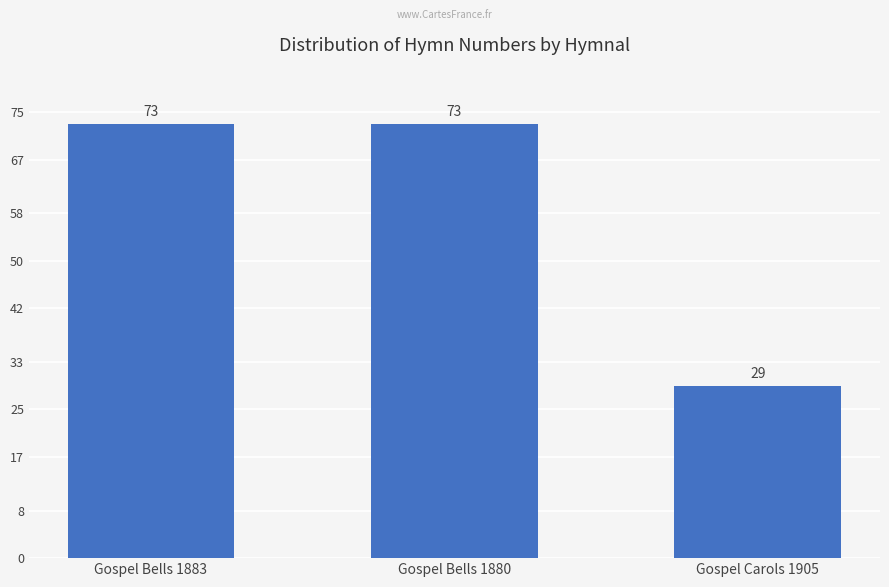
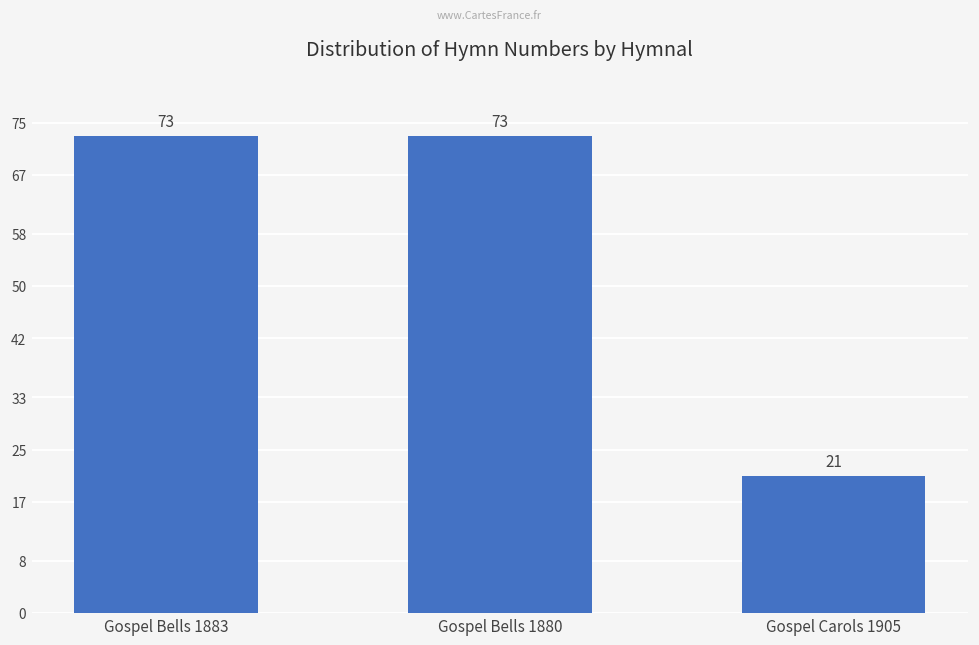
  {
    "Gospel Bells 1883": 73,
    "Gospel Bells 1880": 73,
-   "Gospel Carols 1905": 29
+   "Gospel Carols 1905": 21
  }
